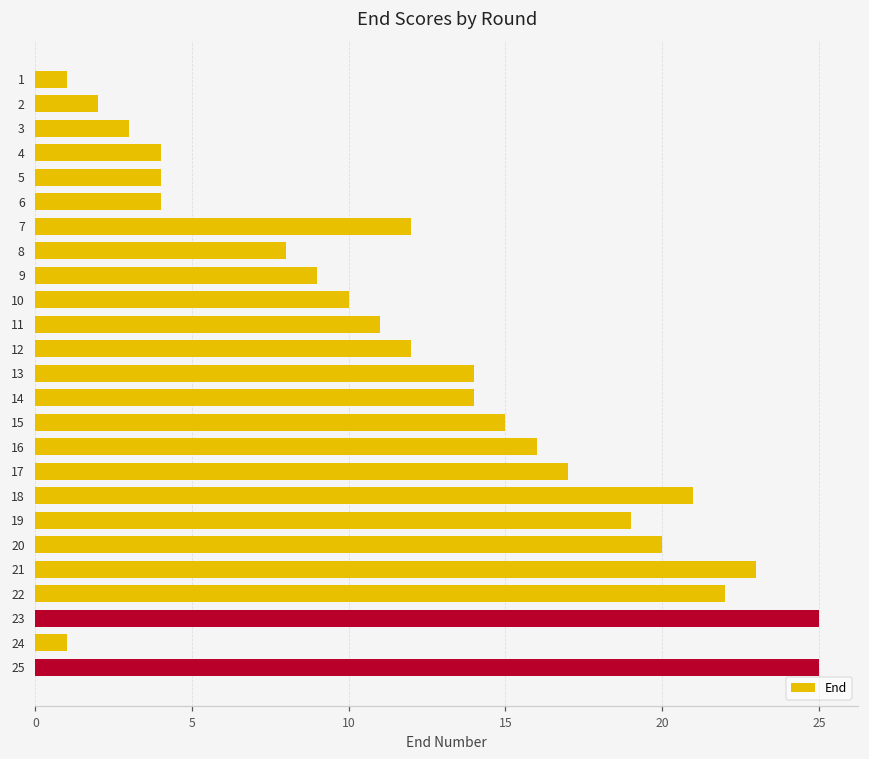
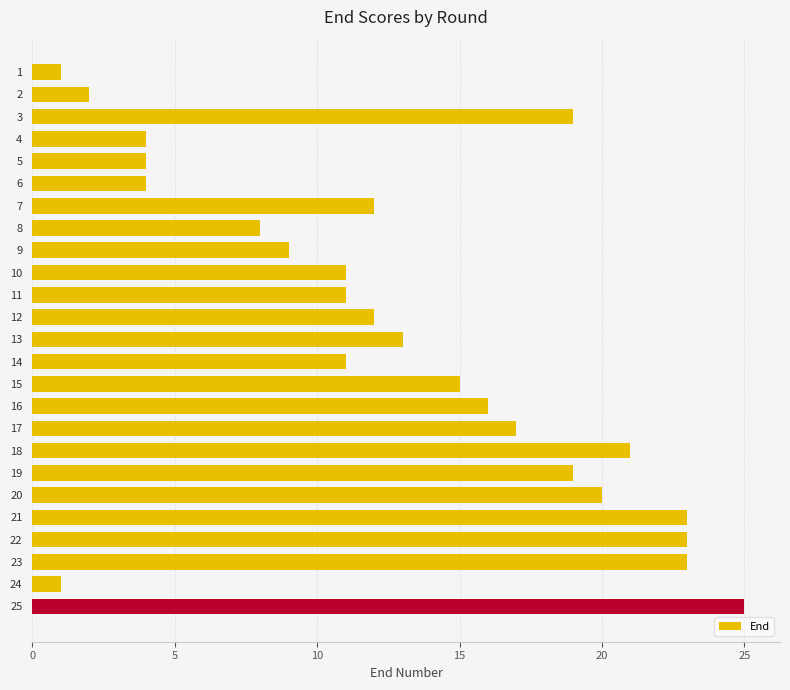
  {
    "1": 1,
    "2": 2,
-   "3": 3,
+   "3": 19,
    "4": 4,
    "5": 4,
    "6": 4,
    "7": 12,
    "8": 8,
    "9": 9,
-   "10": 10,
+   "10": 11,
    "11": 11,
    "12": 12,
-   "13": 14,
-   "14": 14,
+   "13": 13,
+   "14": 11,
    "15": 15,
    "16": 16,
    "17": 17,
    "18": 21,
    "19": 19,
    "20": 20,
    "21": 23,
-   "22": 22,
-   "23": 25,
+   "22": 23,
+   "23": 23,
    "24": 1,
    "25": 25
  }
